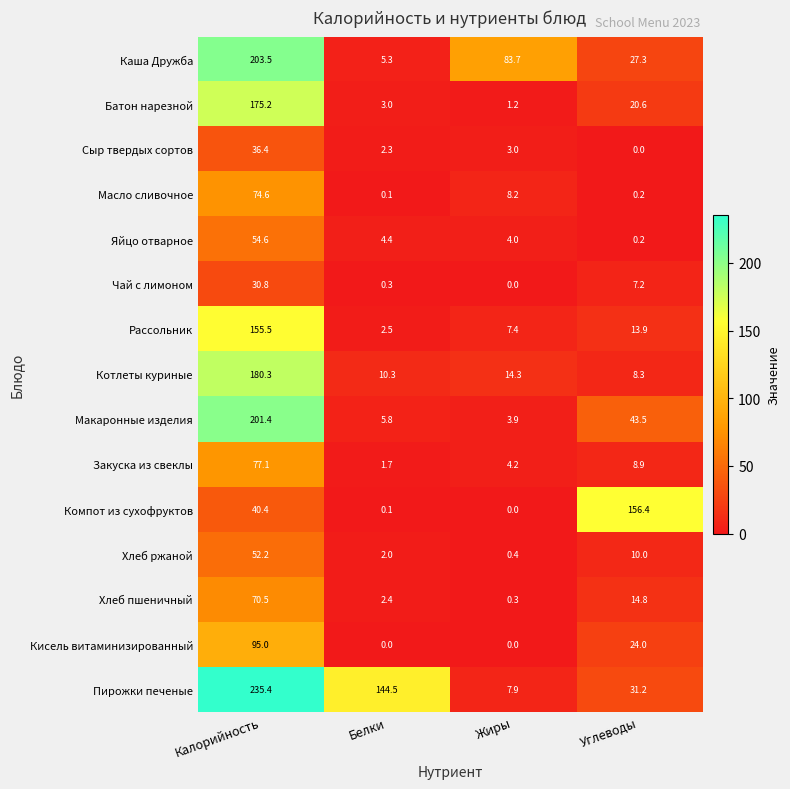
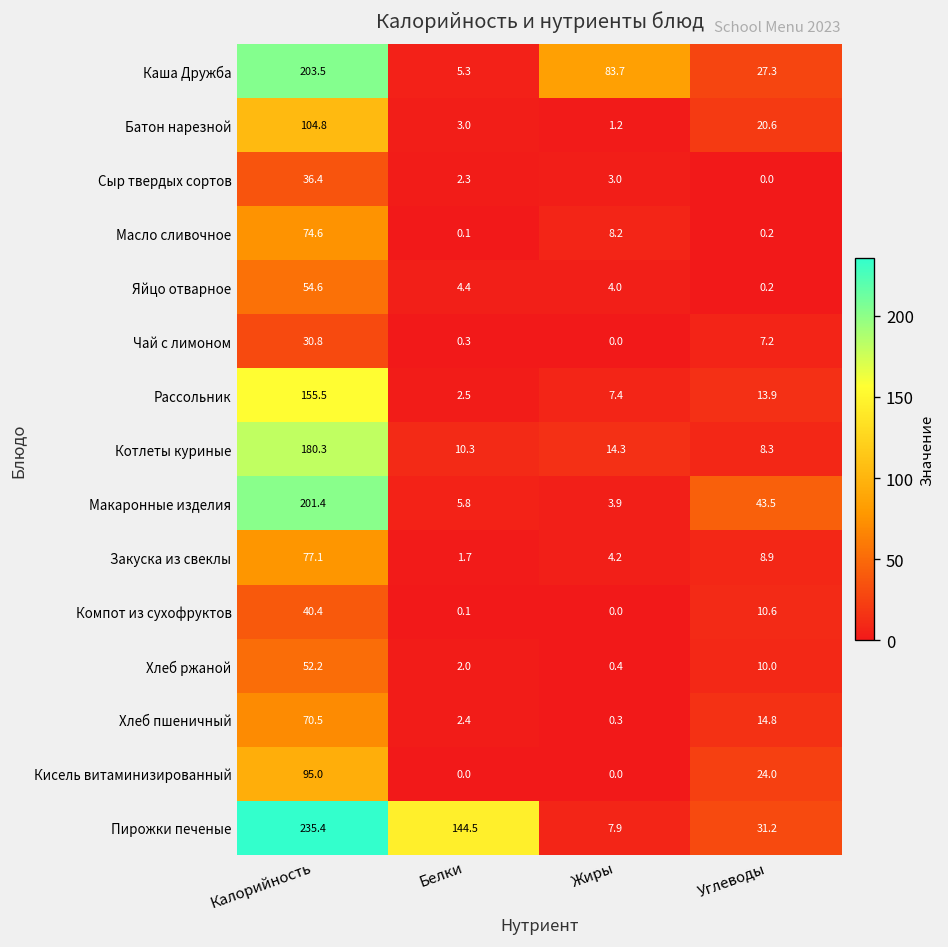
  {
    "Каша Дружба": {
      "Калорийность": 203.5,
      "Белки": 5.3,
      "Жиры": 83.7,
      "Углеводы": 27.3
    },
    "Батон нарезной": {
-     "Калорийность": 175.2,
+     "Калорийность": 104.8,
      "Белки": 3.0,
      "Жиры": 1.2,
      "Углеводы": 20.6
    },
    "Сыр твердых сортов": {
      "Калорийность": 36.4,
      "Белки": 2.3,
      "Жиры": 3.0,
      "Углеводы": 0.0
    },
    "Масло сливочное": {
      "Калорийность": 74.6,
      "Белки": 0.1,
      "Жиры": 8.2,
      "Углеводы": 0.2
    },
    "Яйцо отварное": {
      "Калорийность": 54.6,
      "Белки": 4.4,
      "Жиры": 4.0,
      "Углеводы": 0.2
    },
    "Чай с лимоном": {
      "Калорийность": 30.8,
      "Белки": 0.3,
      "Жиры": 0.0,
      "Углеводы": 7.2
    },
    "Рассольник": {
      "Калорийность": 155.5,
      "Белки": 2.5,
      "Жиры": 7.4,
      "Углеводы": 13.9
    },
    "Котлеты куриные": {
      "Калорийность": 180.3,
      "Белки": 10.3,
      "Жиры": 14.3,
      "Углеводы": 8.3
    },
    "Макаронные изделия": {
      "Калорийность": 201.4,
      "Белки": 5.8,
      "Жиры": 3.9,
      "Углеводы": 43.5
    },
    "Закуска из свеклы": {
      "Калорийность": 77.1,
      "Белки": 1.7,
      "Жиры": 4.2,
      "Углеводы": 8.9
    },
    "Компот из сухофруктов": {
      "Калорийность": 40.4,
      "Белки": 0.1,
      "Жиры": 0.0,
-     "Углеводы": 156.4
+     "Углеводы": 10.6
    },
    "Хлеб ржаной": {
      "Калорийность": 52.2,
      "Белки": 2.0,
      "Жиры": 0.4,
      "Углеводы": 10.0
    },
    "Хлеб пшеничный": {
      "Калорийность": 70.5,
      "Белки": 2.4,
      "Жиры": 0.3,
      "Углеводы": 14.8
    },
    "Кисель витаминизированный": {
      "Калорийность": 95.0,
      "Белки": 0.0,
      "Жиры": 0.0,
      "Углеводы": 24.0
    },
    "Пирожки печеные": {
      "Калорийность": 235.4,
      "Белки": 144.5,
      "Жиры": 7.9,
      "Углеводы": 31.2
    }
  }
